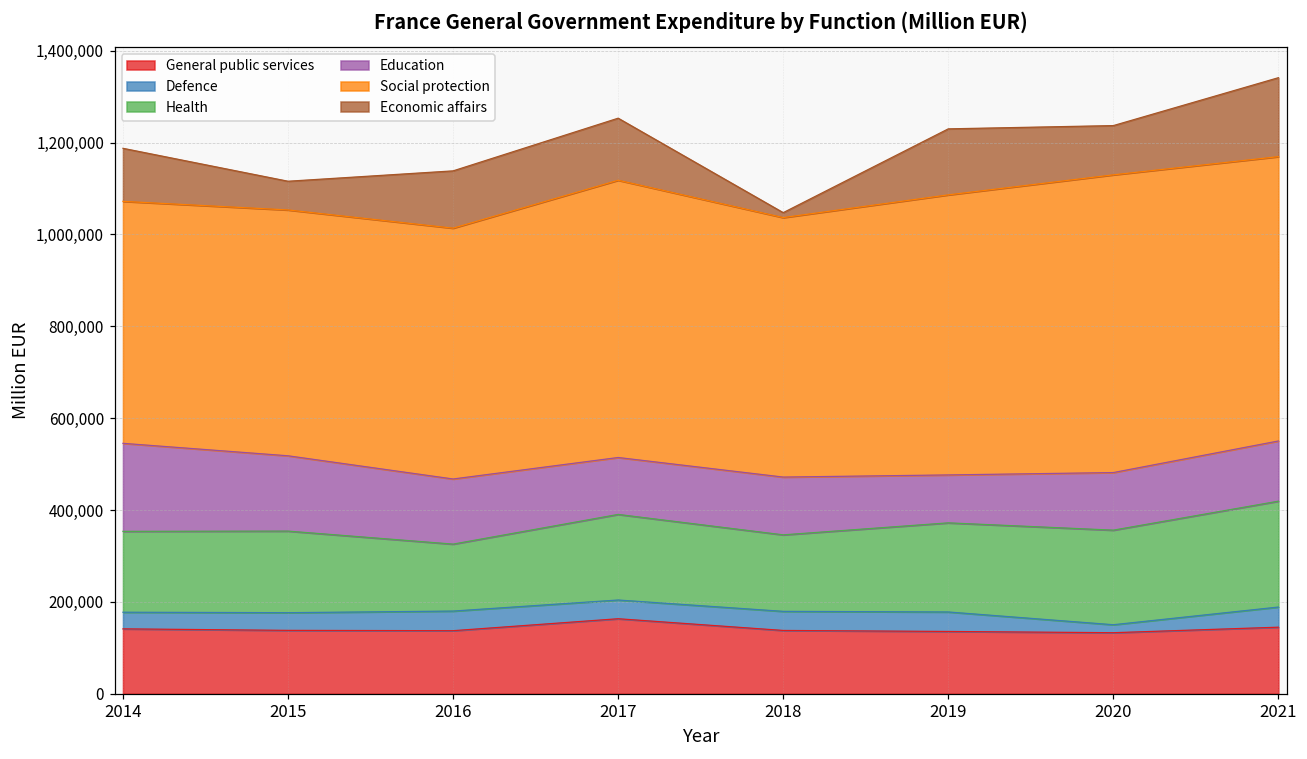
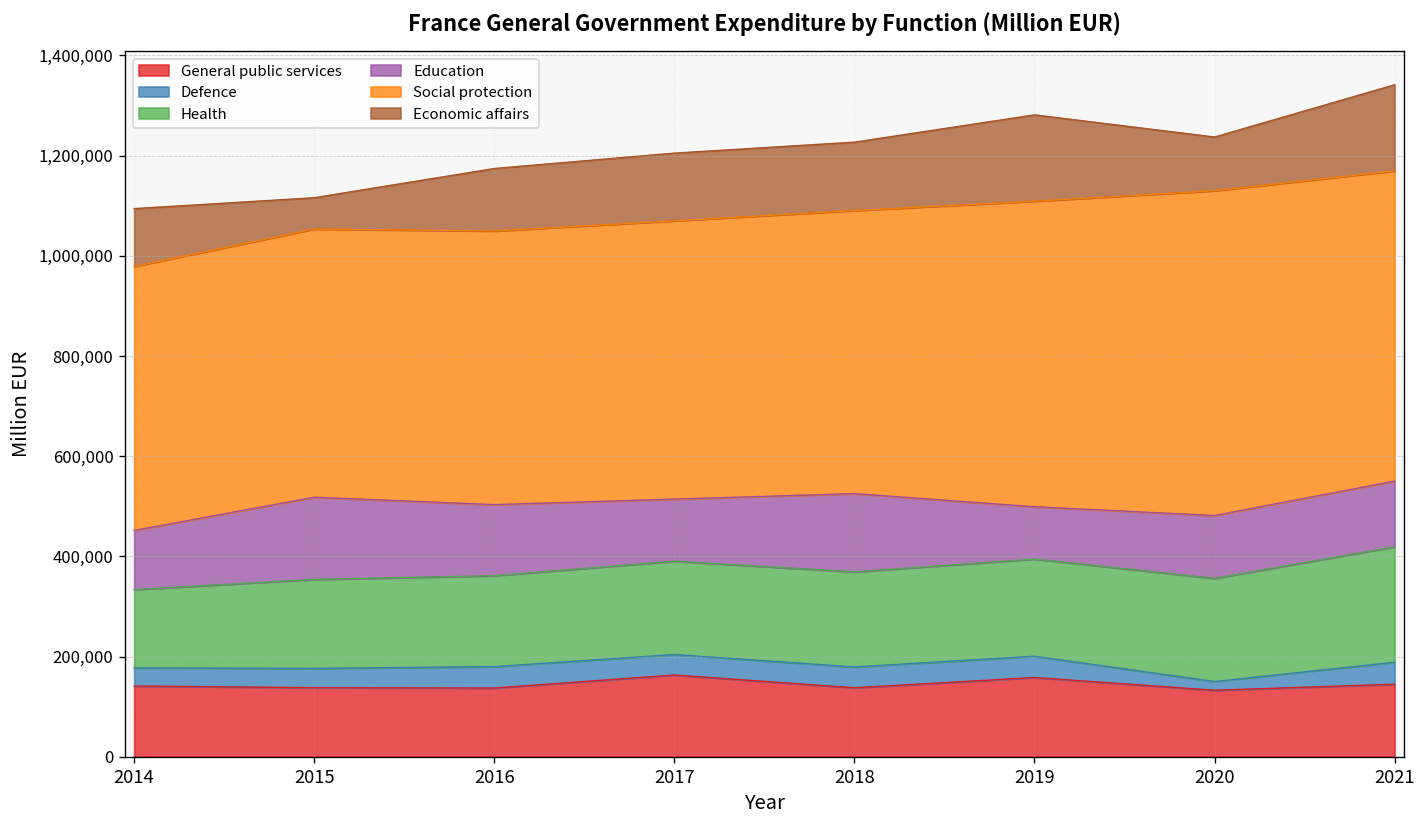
  {
    "General public services": {
      "2014": "140,000",
      "2015": "140,000",
      "2016": "140,000",
      "2017": "160,000",
      "2018": "140,000",
-     "2019": "140,000",
+     "2019": "160,000",
      "2020": "130,000",
      "2021": "140,000"
    },
    "Defence": {
      "2014": "40,000",
      "2015": "40,000",
      "2016": "40,000",
      "2017": "40,000",
      "2018": "40,000",
      "2019": "40,000",
      "2020": "20,000",
      "2021": "40,000"
    },
    "Health": {
-     "2014": "180,000",
+     "2014": "160,000",
      "2015": "180,000",
-     "2016": "150,000",
+     "2016": "180,000",
      "2017": "190,000",
-     "2018": "170,000",
+     "2018": "190,000",
      "2019": "190,000",
      "2020": "210,000",
      "2021": "230,000"
    },
    "Education": {
-     "2014": "190,000",
+     "2014": "120,000",
      "2015": "160,000",
      "2016": "140,000",
      "2017": "120,000",
-     "2018": "130,000",
+     "2018": "160,000",
      "2019": "100,000",
      "2020": "130,000",
      "2021": "130,000"
    },
    "Social protection": {
      "2014": "530,000",
      "2015": "540,000",
      "2016": "550,000",
-     "2017": "600,000",
+     "2017": "560,000",
      "2018": "560,000",
      "2019": "610,000",
      "2020": "650,000",
      "2021": "620,000"
    },
    "Economic affairs": {
      "2014": "120,000",
      "2015": "60,000",
      "2016": "120,000",
      "2017": "140,000",
-     "2018": "10,000",
-     "2019": "140,000",
+     "2018": "140,000",
+     "2019": "170,000",
      "2020": "110,000",
      "2021": "170,000"
    }
  }
